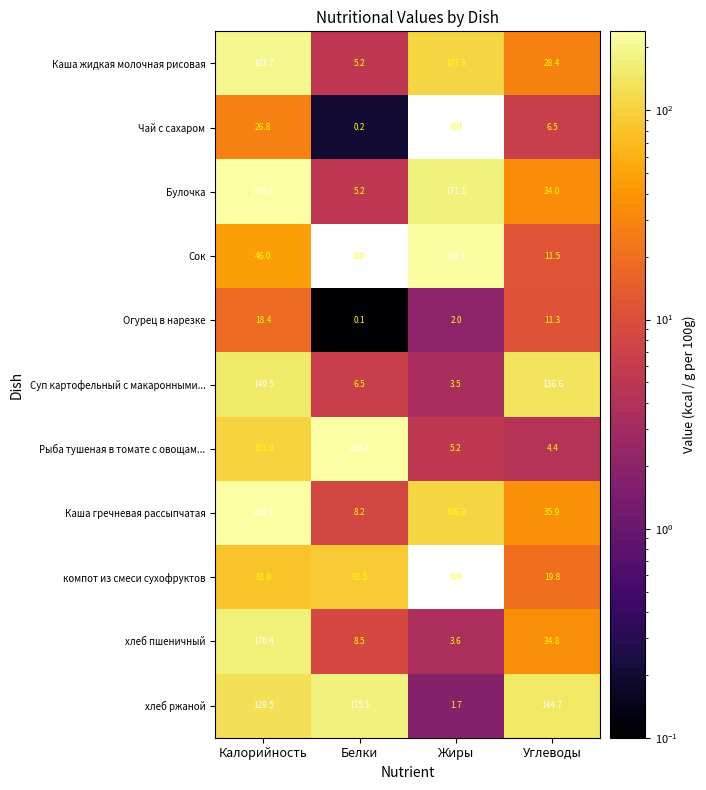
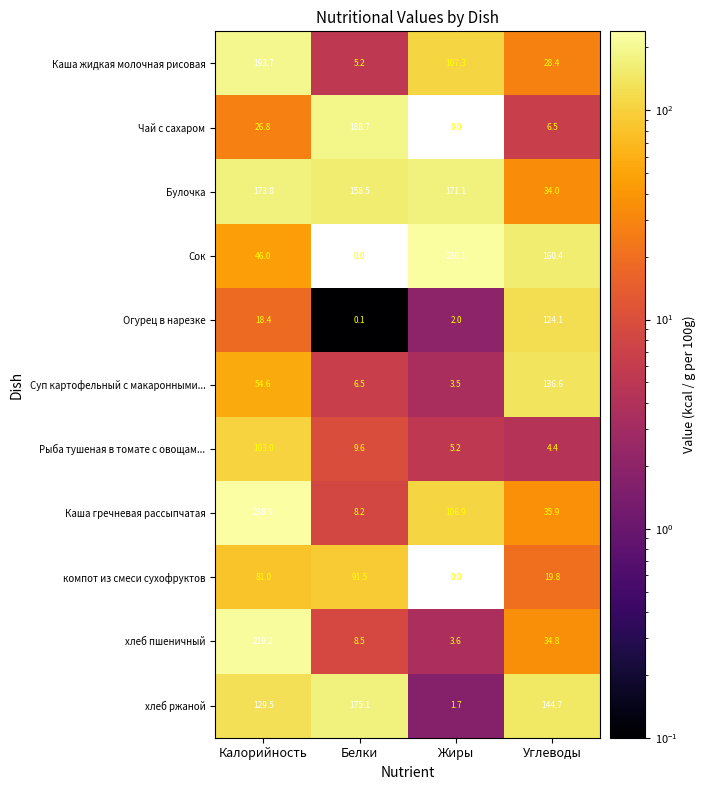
  {
    "Каша жидкая молочная рисовая": {
      "Калорийность": 193.7,
      "Белки": 5.2,
      "Жиры": 107.3,
      "Углеводы": 28.4
    },
    "Чай с сахаром": {
      "Калорийность": 26.8,
-     "Белки": 0.2,
+     "Белки": 188.7,
      "Жиры": 0.0,
      "Углеводы": 6.5
    },
    "Булочка": {
-     "Калорийность": 238.7,
-     "Белки": 5.2,
+     "Калорийность": 173.8,
+     "Белки": 158.5,
      "Жиры": 171.1,
      "Углеводы": 34.0
    },
    "Сок": {
      "Калорийность": 46.0,
      "Белки": 0.0,
      "Жиры": 230.1,
-     "Углеводы": 11.5
+     "Углеводы": 160.4
    },
    "Огурец в нарезке": {
      "Калорийность": 18.4,
      "Белки": 0.1,
      "Жиры": 2.0,
-     "Углеводы": 11.3
+     "Углеводы": 124.1
    },
    "Суп картофельный с макаронными...": {
-     "Калорийность": 149.5,
+     "Калорийность": 54.6,
      "Белки": 6.5,
      "Жиры": 3.5,
      "Углеводы": 136.6
    },
    "Рыба тушеная в томате с овощам...": {
      "Калорийность": 103.0,
-     "Белки": 238.2,
+     "Белки": 9.6,
      "Жиры": 5.2,
      "Углеводы": 4.4
    },
    "Каша гречневая рассыпчатая": {
      "Калорийность": 238.9,
      "Белки": 8.2,
      "Жиры": 106.9,
      "Углеводы": 35.9
    },
    "компот из смеси сухофруктов": {
      "Калорийность": 81.0,
      "Белки": 91.5,
      "Жиры": 0.0,
      "Углеводы": 19.8
    },
    "хлеб пшеничный": {
-     "Калорийность": 170.4,
+     "Калорийность": 219.2,
      "Белки": 8.5,
      "Жиры": 3.6,
      "Углеводы": 34.8
    },
    "хлеб ржаной": {
      "Калорийность": 129.5,
      "Белки": 175.1,
      "Жиры": 1.7,
      "Углеводы": 144.7
    }
  }
